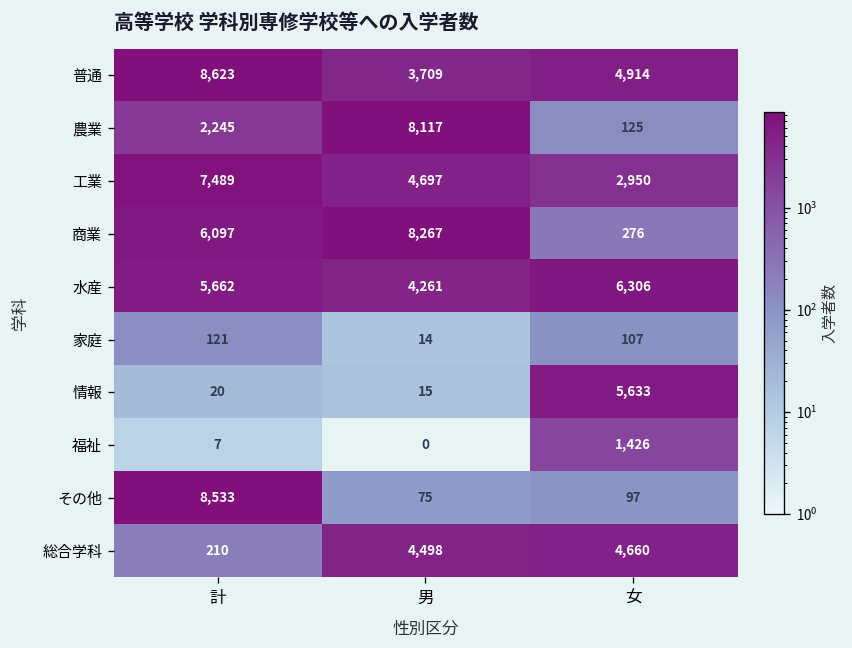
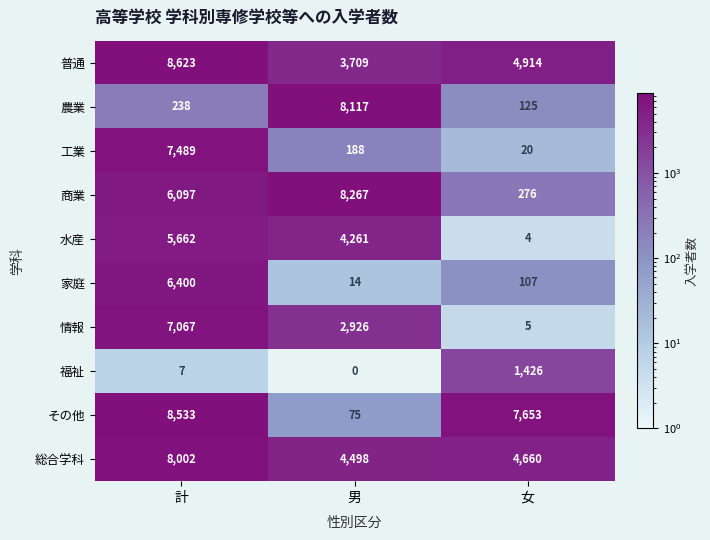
  {
    "普通": {
      "計": "8,623",
      "男": "3,709",
      "女": "4,914"
    },
    "農業": {
-     "計": "2,245",
+     "計": "238",
      "男": "8,117",
      "女": "125"
    },
    "工業": {
      "計": "7,489",
-     "男": "4,697",
-     "女": "2,950"
+     "男": "188",
+     "女": "20"
    },
    "商業": {
      "計": "6,097",
      "男": "8,267",
      "女": "276"
    },
    "水産": {
      "計": "5,662",
      "男": "4,261",
-     "女": "6,306"
+     "女": "4"
    },
    "家庭": {
-     "計": "121",
+     "計": "6,400",
      "男": "14",
      "女": "107"
    },
    "情報": {
-     "計": "20",
-     "男": "15",
-     "女": "5,633"
+     "計": "7,067",
+     "男": "2,926",
+     "女": "5"
    },
    "福祉": {
      "計": "7",
      "男": "0",
      "女": "1,426"
    },
    "その他": {
      "計": "8,533",
      "男": "75",
-     "女": "97"
+     "女": "7,653"
    },
    "総合学科": {
-     "計": "210",
+     "計": "8,002",
      "男": "4,498",
      "女": "4,660"
    }
  }
